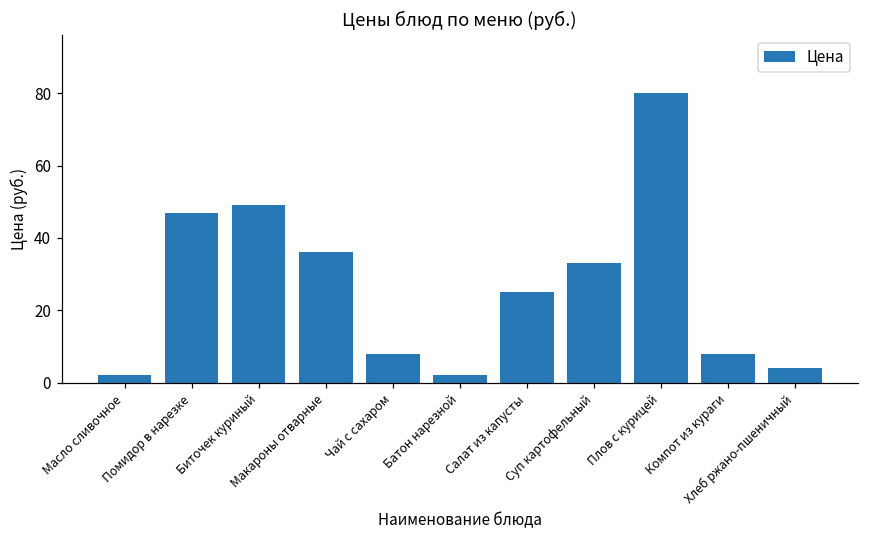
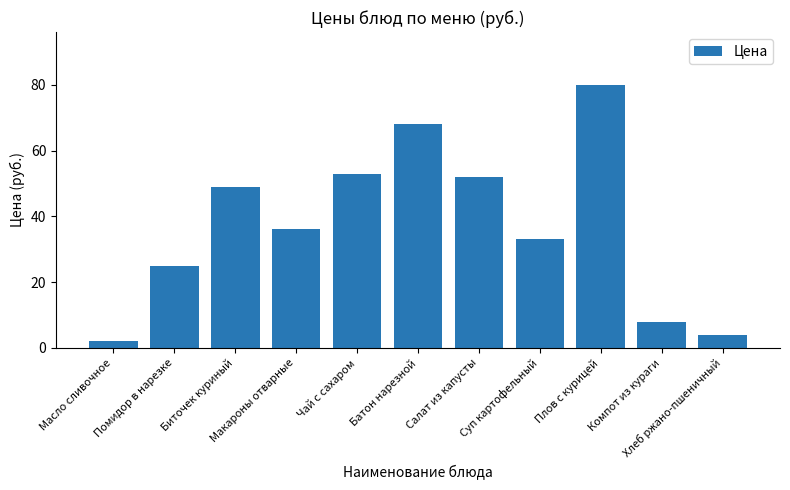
  {
    "Масло сливочное": 2,
-   "Помидор в нарезке": 47,
+   "Помидор в нарезке": 25,
    "Биточек куриный": 49,
    "Макароны отварные": 36,
-   "Чай с сахаром": 8,
-   "Батон нарезной": 2,
-   "Салат из капусты": 25,
+   "Чай с сахаром": 53,
+   "Батон нарезной": 68,
+   "Салат из капусты": 52,
    "Суп картофельный": 33,
    "Плов с курицей": 80,
    "Компот из кураги": 8,
    "Хлеб ржано-пшеничный": 4
  }
